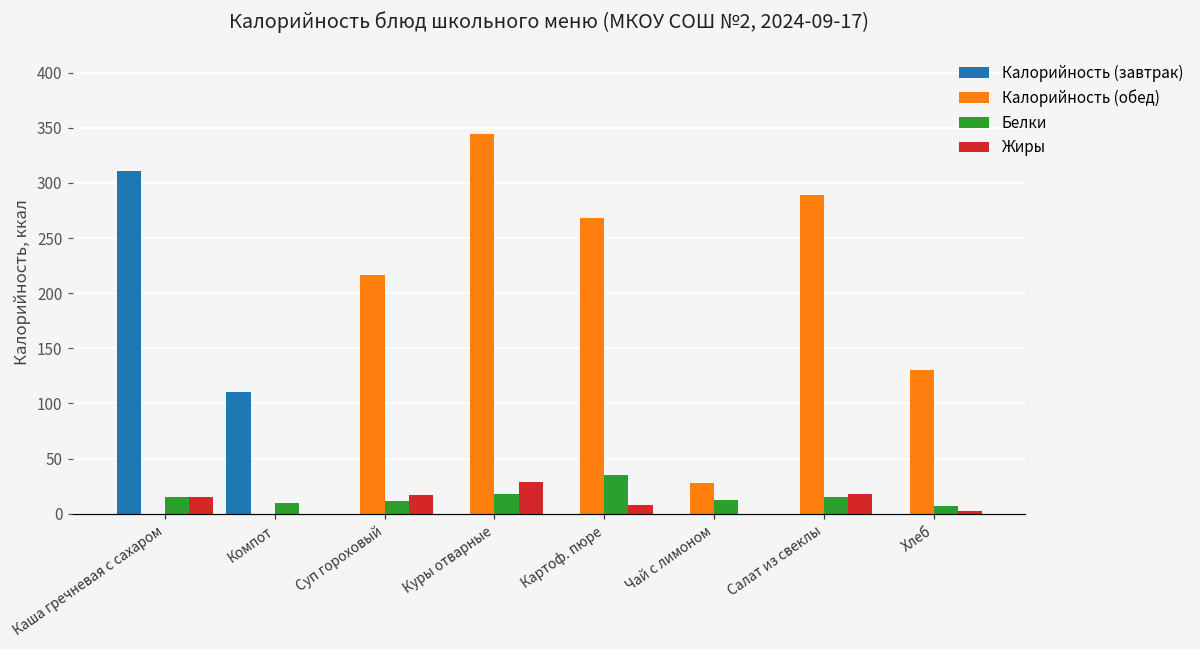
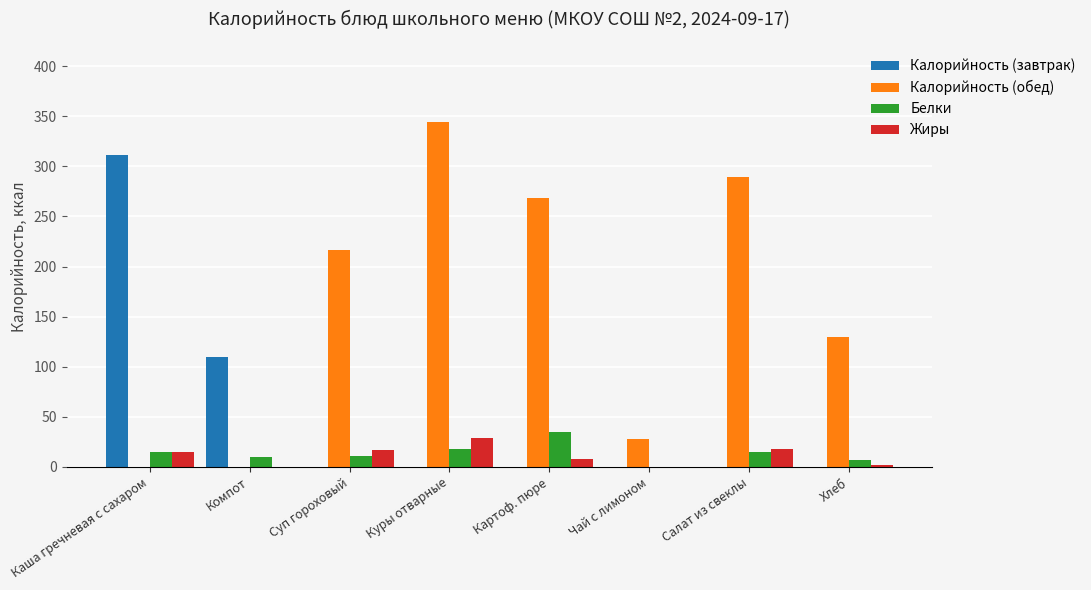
  {
    "Калорийность (завтрак)": {
      "Каша гречневая с сахаром": 311,
      "Компот": 110,
      "Суп гороховый": 0,
      "Куры отварные": 0,
      "Картоф. пюре": 0,
      "Чай с лимоном": 0,
      "Салат из свеклы": 0,
      "Хлеб": 0
    },
    "Калорийность (обед)": {
      "Каша гречневая с сахаром": 0,
      "Компот": 0,
      "Суп гороховый": 217,
      "Куры отварные": 344,
      "Картоф. пюре": 268,
      "Чай с лимоном": 28,
      "Салат из свеклы": 289,
      "Хлеб": 130
    },
    "Белки": {
      "Каша гречневая с сахаром": 15,
      "Компот": 10,
      "Суп гороховый": 11,
      "Куры отварные": 18,
      "Картоф. пюре": 35,
-     "Чай с лимоном": 13,
+     "Чай с лимоном": 0,
      "Салат из свеклы": 15,
      "Хлеб": 7
    },
    "Жиры": {
      "Каша гречневая с сахаром": 15,
      "Суп гороховый": 17,
      "Куры отварные": 29,
      "Картоф. пюре": 8,
      "Чай с лимоном": 0,
      "Салат из свеклы": 18
    }
  }
